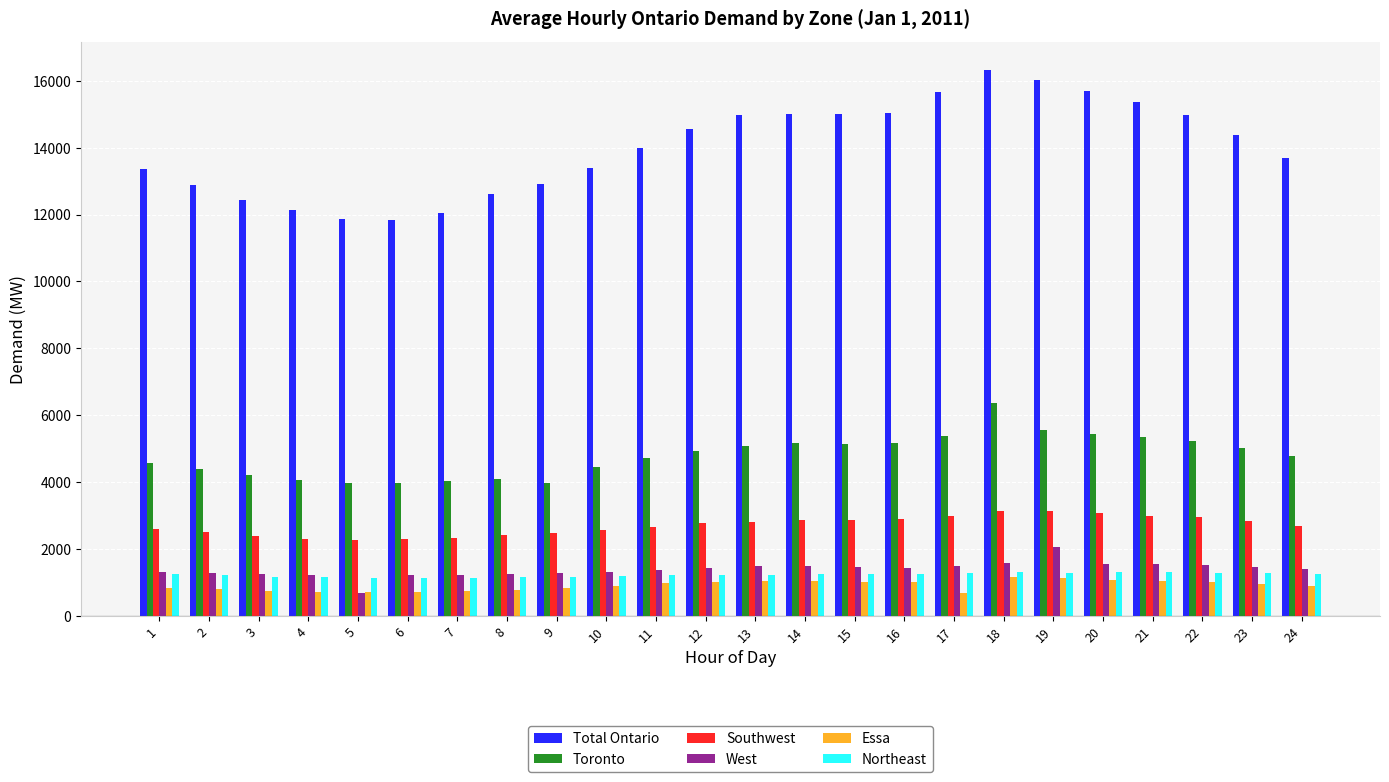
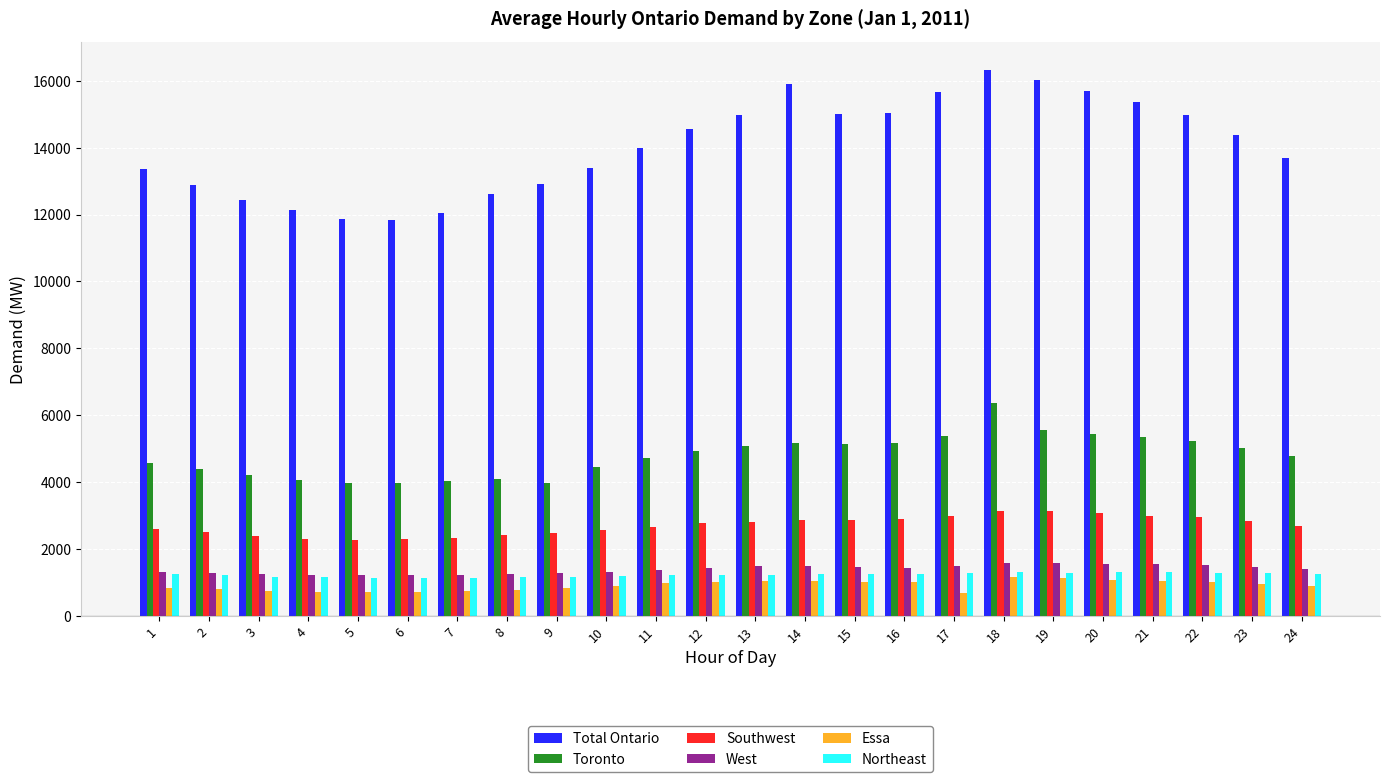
  {
    "Total Ontario": {
      "1": 13400,
      "2": 12900,
      "3": 12400,
      "4": 12100,
      "5": 11900,
      "6": 11800,
      "7": 12100,
      "8": 12600,
      "9": 12900,
      "10": 13400,
      "11": 14000,
      "12": 14600,
      "13": 15000,
-     "14": 15000,
+     "14": 15900,
      "15": 15000,
      "16": 15100,
      "17": 15700,
      "18": 16300,
      "19": 16000,
      "20": 15700,
      "21": 15400,
      "22": 15000,
      "23": 14400,
      "24": 13700
    },
    "Toronto": {
      "1": 4600,
      "2": 4400,
      "3": 4200,
      "4": 4100,
      "5": 4000,
      "6": 4000,
      "7": 4000,
      "8": 4100,
      "9": 4000,
      "10": 4400,
      "11": 4700,
      "12": 4900,
      "13": 5100,
      "14": 5200,
      "15": 5200,
      "16": 5200,
      "17": 5400,
      "18": 6400,
      "19": 5600,
      "20": 5500,
      "21": 5400,
      "22": 5200,
      "23": 5000,
      "24": 4800
    },
    "Southwest": {
      "1": 2600,
      "2": 2500,
      "3": 2400,
      "4": 2300,
      "5": 2300,
      "6": 2300,
      "7": 2300,
      "8": 2400,
      "9": 2500,
      "10": 2600,
      "11": 2700,
      "12": 2800,
      "13": 2800,
      "14": 2900,
      "15": 2900,
      "16": 2900,
      "17": 3000,
      "18": 3100,
      "19": 3100,
      "20": 3100,
      "21": 3000,
      "22": 2900,
      "23": 2800,
      "24": 2700
    },
    "West": {
      "1": 1300,
      "2": 1300,
      "3": 1200,
      "4": 1200,
-     "5": 700,
+     "5": 1200,
      "6": 1200,
      "7": 1200,
      "8": 1300,
      "9": 1300,
      "10": 1300,
      "11": 1400,
      "12": 1400,
      "13": 1500,
      "14": 1500,
      "15": 1500,
      "16": 1400,
      "17": 1500,
      "18": 1600,
-     "19": 2100,
+     "19": 1600,
      "20": 1600,
      "21": 1500,
      "22": 1500,
      "23": 1500,
      "24": 1400
    },
    "Essa": {
      "1": 800,
      "2": 800,
      "3": 700,
      "4": 700,
      "5": 700,
      "6": 700,
      "7": 700,
      "8": 800,
      "9": 800,
      "10": 900,
      "11": 1000,
      "12": 1000,
      "13": 1000,
      "14": 1000,
      "15": 1000,
      "16": 1000,
      "17": 700,
      "18": 1100,
      "19": 1100,
      "20": 1100,
      "21": 1000,
      "22": 1000,
      "23": 900,
      "24": 900
    },
    "Northeast": {
      "1": 1300,
      "2": 1200,
      "3": 1200,
      "4": 1200,
      "5": 1100,
      "6": 1100,
      "7": 1100,
      "8": 1200,
      "9": 1200,
      "10": 1200,
      "11": 1200,
      "12": 1200,
      "13": 1200,
      "14": 1200,
      "15": 1300,
      "16": 1300,
      "17": 1300,
      "18": 1300,
      "19": 1300,
      "20": 1300,
      "21": 1300,
      "22": 1300,
      "23": 1300,
      "24": 1200
    }
  }
